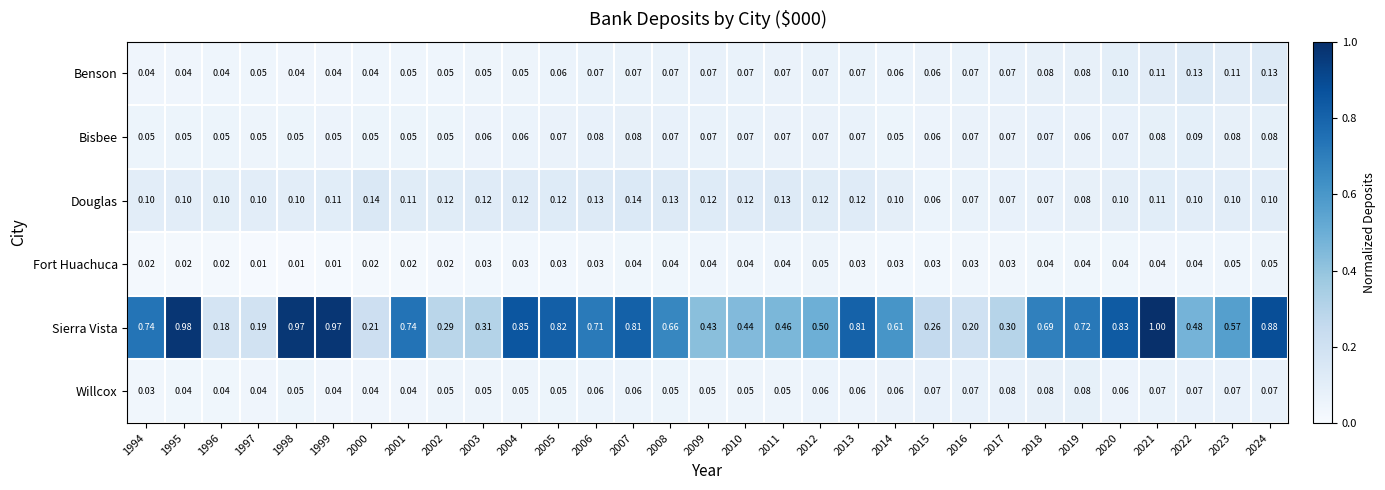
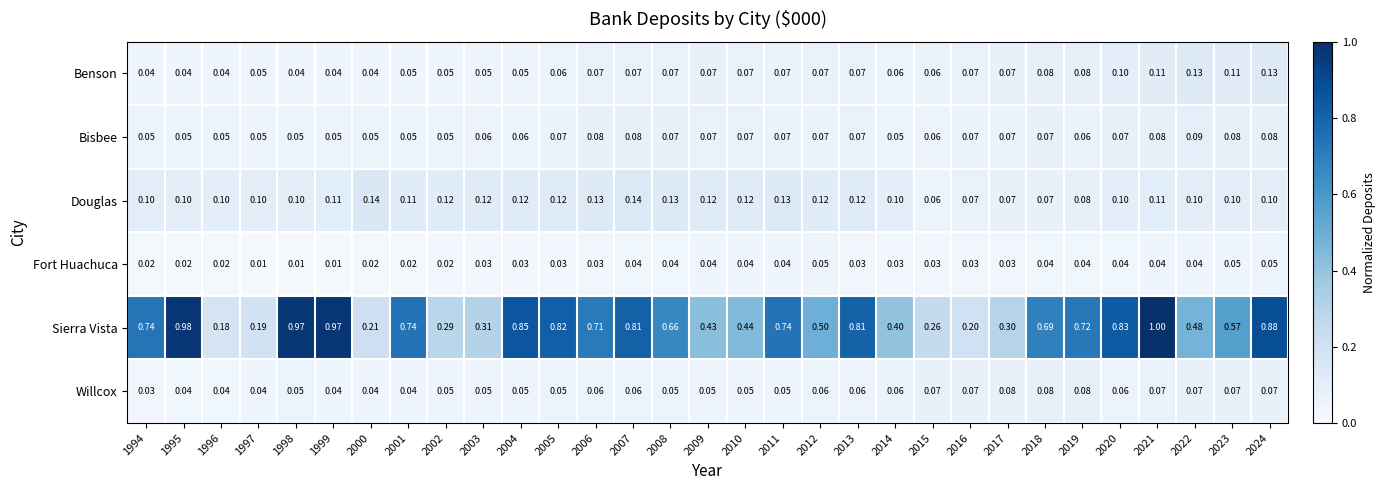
  {
    "Benson": {
      "1994": 0.04,
      "1995": 0.04,
      "1996": 0.04,
      "1997": 0.05,
      "1998": 0.04,
      "1999": 0.04,
      "2000": 0.04,
      "2001": 0.05,
      "2002": 0.05,
      "2003": 0.05,
      "2004": 0.05,
      "2005": 0.06,
      "2006": 0.07,
      "2007": 0.07,
      "2008": 0.07,
      "2009": 0.07,
      "2010": 0.07,
      "2011": 0.07,
      "2012": 0.07,
      "2013": 0.07,
      "2014": 0.06,
      "2015": 0.06,
      "2016": 0.07,
      "2017": 0.07,
      "2018": 0.08,
      "2019": 0.08,
      "2020": 0.10,
      "2021": 0.11,
      "2022": 0.13,
      "2023": 0.11,
      "2024": 0.13
    },
    "Bisbee": {
      "1994": 0.05,
      "1995": 0.05,
      "1996": 0.05,
      "1997": 0.05,
      "1998": 0.05,
      "1999": 0.05,
      "2000": 0.05,
      "2001": 0.05,
      "2002": 0.05,
      "2003": 0.06,
      "2004": 0.06,
      "2005": 0.07,
      "2006": 0.08,
      "2007": 0.08,
      "2008": 0.07,
      "2009": 0.07,
      "2010": 0.07,
      "2011": 0.07,
      "2012": 0.07,
      "2013": 0.07,
      "2014": 0.05,
      "2015": 0.06,
      "2016": 0.07,
      "2017": 0.07,
      "2018": 0.07,
      "2019": 0.06,
      "2020": 0.07,
      "2021": 0.08,
      "2022": 0.09,
      "2023": 0.08,
      "2024": 0.08
    },
    "Douglas": {
      "1994": 0.10,
      "1995": 0.10,
      "1996": 0.10,
      "1997": 0.10,
      "1998": 0.10,
      "1999": 0.11,
      "2000": 0.14,
      "2001": 0.11,
      "2002": 0.12,
      "2003": 0.12,
      "2004": 0.12,
      "2005": 0.12,
      "2006": 0.13,
      "2007": 0.14,
      "2008": 0.13,
      "2009": 0.12,
      "2010": 0.12,
      "2011": 0.13,
      "2012": 0.12,
      "2013": 0.12,
      "2014": 0.10,
      "2015": 0.06,
      "2016": 0.07,
      "2017": 0.07,
      "2018": 0.07,
      "2019": 0.08,
      "2020": 0.10,
      "2021": 0.11,
      "2022": 0.10,
      "2023": 0.10,
      "2024": 0.10
    },
    "Fort Huachuca": {
      "1994": 0.02,
      "1995": 0.02,
      "1996": 0.02,
      "1997": 0.01,
      "1998": 0.01,
      "1999": 0.01,
      "2000": 0.02,
      "2001": 0.02,
      "2002": 0.02,
      "2003": 0.03,
      "2004": 0.03,
      "2005": 0.03,
      "2006": 0.03,
      "2007": 0.04,
      "2008": 0.04,
      "2009": 0.04,
      "2010": 0.04,
      "2011": 0.04,
      "2012": 0.05,
      "2013": 0.03,
      "2014": 0.03,
      "2015": 0.03,
      "2016": 0.03,
      "2017": 0.03,
      "2018": 0.04,
      "2019": 0.04,
      "2020": 0.04,
      "2021": 0.04,
      "2022": 0.04,
      "2023": 0.05,
      "2024": 0.05
    },
    "Sierra Vista": {
      "1994": 0.74,
      "1995": 0.98,
      "1996": 0.18,
      "1997": 0.19,
      "1998": 0.97,
      "1999": 0.97,
      "2000": 0.21,
      "2001": 0.74,
      "2002": 0.29,
      "2003": 0.31,
      "2004": 0.85,
      "2005": 0.82,
      "2006": 0.71,
      "2007": 0.81,
      "2008": 0.66,
      "2009": 0.43,
      "2010": 0.44,
-     "2011": 0.46,
+     "2011": 0.74,
      "2012": 0.50,
      "2013": 0.81,
-     "2014": 0.61,
+     "2014": 0.40,
      "2015": 0.26,
      "2016": 0.20,
      "2017": 0.30,
      "2018": 0.69,
      "2019": 0.72,
      "2020": 0.83,
      "2021": 1.00,
      "2022": 0.48,
      "2023": 0.57,
      "2024": 0.88
    },
    "Willcox": {
      "1994": 0.03,
      "1995": 0.04,
      "1996": 0.04,
      "1997": 0.04,
      "1998": 0.05,
      "1999": 0.04,
      "2000": 0.04,
      "2001": 0.04,
      "2002": 0.05,
      "2003": 0.05,
      "2004": 0.05,
      "2005": 0.05,
      "2006": 0.06,
      "2007": 0.06,
      "2008": 0.05,
      "2009": 0.05,
      "2010": 0.05,
      "2011": 0.05,
      "2012": 0.06,
      "2013": 0.06,
      "2014": 0.06,
      "2015": 0.07,
      "2016": 0.07,
      "2017": 0.08,
      "2018": 0.08,
      "2019": 0.08,
      "2020": 0.06,
      "2021": 0.07,
      "2022": 0.07,
      "2023": 0.07,
      "2024": 0.07
    }
  }
